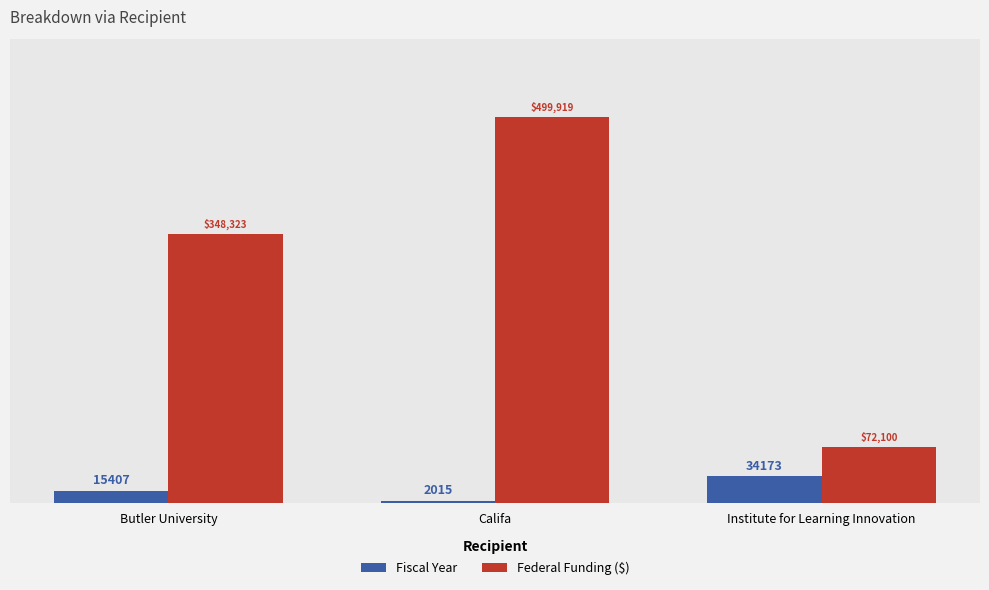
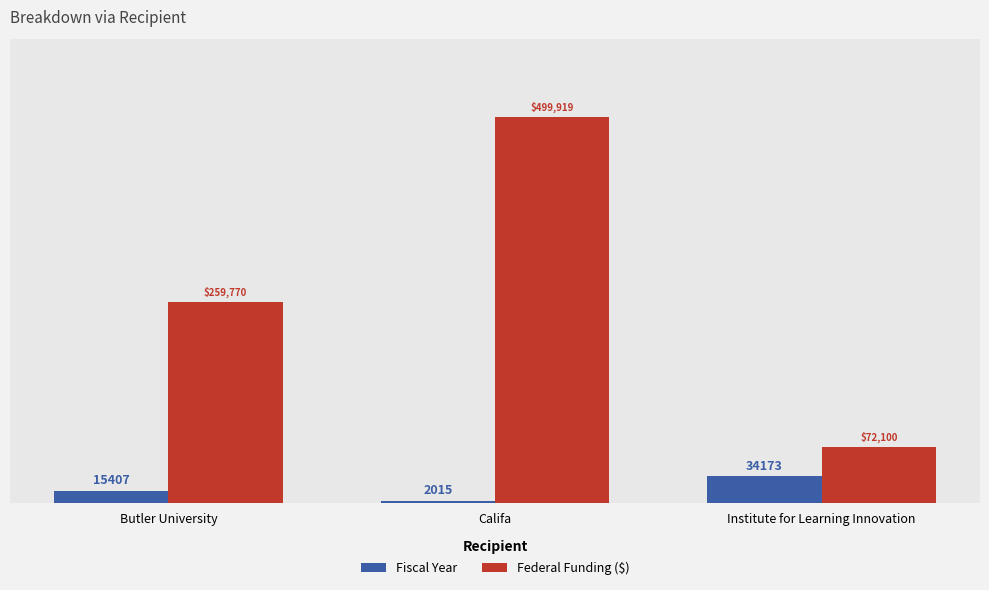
  {
    "Fiscal Year": {
      "Butler University": "15407",
      "Califa": "2015",
      "Institute for Learning Innovation": "34173"
    },
    "Federal Funding ($)": {
-     "Butler University": "$348,323",
+     "Butler University": "$259,770",
      "Califa": "$499,919",
      "Institute for Learning Innovation": "$72,100"
    }
  }
